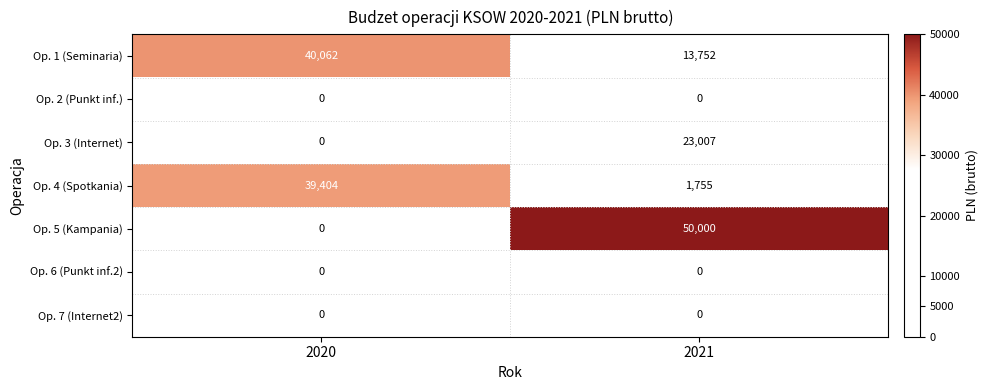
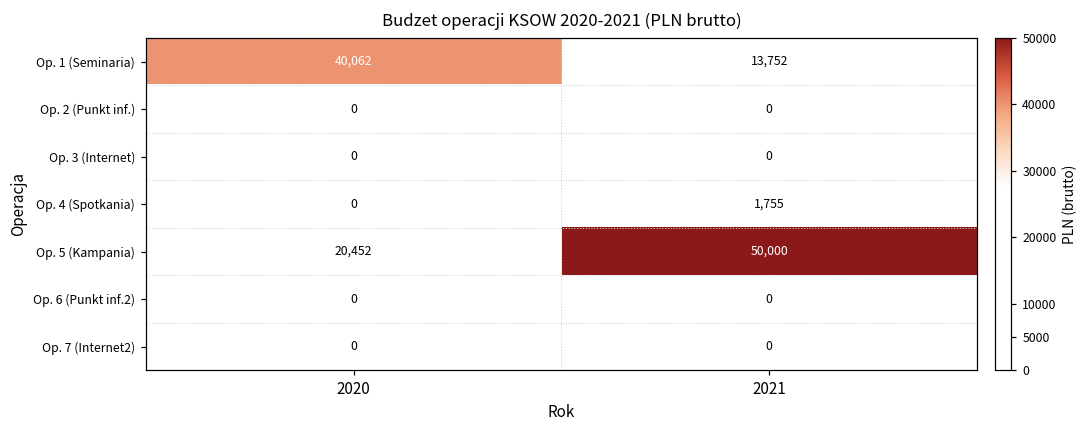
  {
    "Op. 1 (Seminaria)": {
      "2020": "40,062",
      "2021": "13,752"
    },
    "Op. 2 (Punkt inf.)": {
      "2020": "0",
      "2021": "0"
    },
    "Op. 3 (Internet)": {
      "2020": "0",
-     "2021": "23,007"
+     "2021": "0"
    },
    "Op. 4 (Spotkania)": {
-     "2020": "39,404",
+     "2020": "0",
      "2021": "1,755"
    },
    "Op. 5 (Kampania)": {
-     "2020": "0",
+     "2020": "20,452",
      "2021": "50,000"
    },
    "Op. 6 (Punkt inf.2)": {
      "2020": "0",
      "2021": "0"
    },
    "Op. 7 (Internet2)": {
      "2020": "0",
      "2021": "0"
    }
  }
